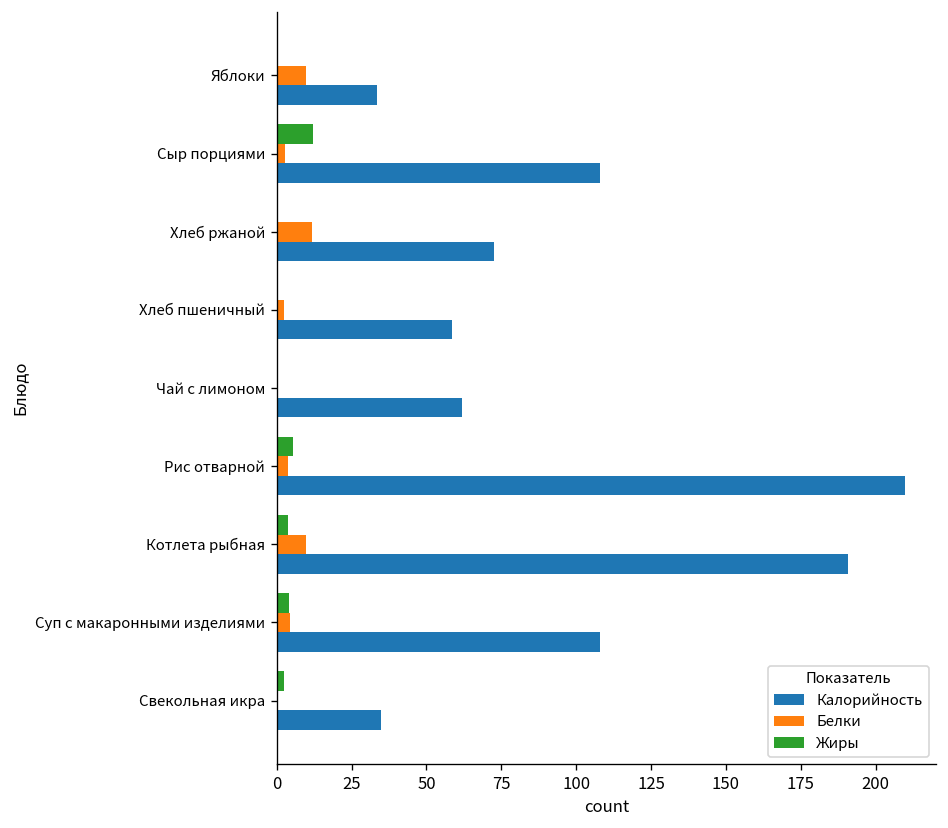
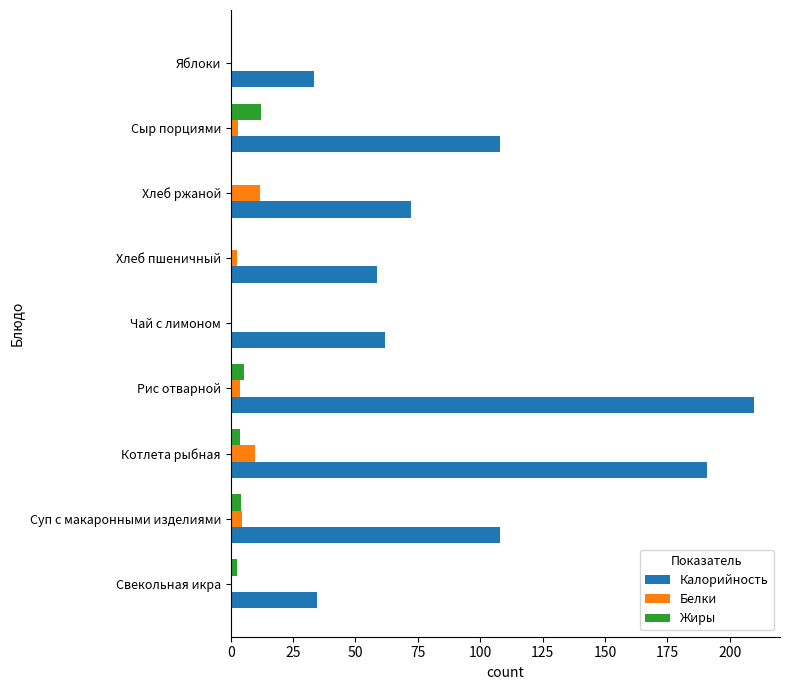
  {
    "Калорийность": {
      "Яблоки": 34,
      "Сыр порциями": 108,
      "Хлеб ржаной": 72,
      "Хлеб пшеничный": 59,
      "Чай с лимоном": 62,
      "Рис отварной": 210,
      "Котлета рыбная": 191,
      "Суп с макаронными изделиями": 108,
      "Свекольная икра": 35
    },
    "Белки": {
-     "Яблоки": 10,
+     "Яблоки": 0,
      "Сыр порциями": 3,
      "Хлеб ржаной": 12,
      "Хлеб пшеничный": 2,
      "Рис отварной": 4,
      "Котлета рыбная": 10,
      "Суп с макаронными изделиями": 4
    },
    "Жиры": {
      "Сыр порциями": 12,
      "Рис отварной": 5,
      "Котлета рыбная": 4,
      "Суп с макаронными изделиями": 4,
      "Свекольная икра": 2
    }
  }
